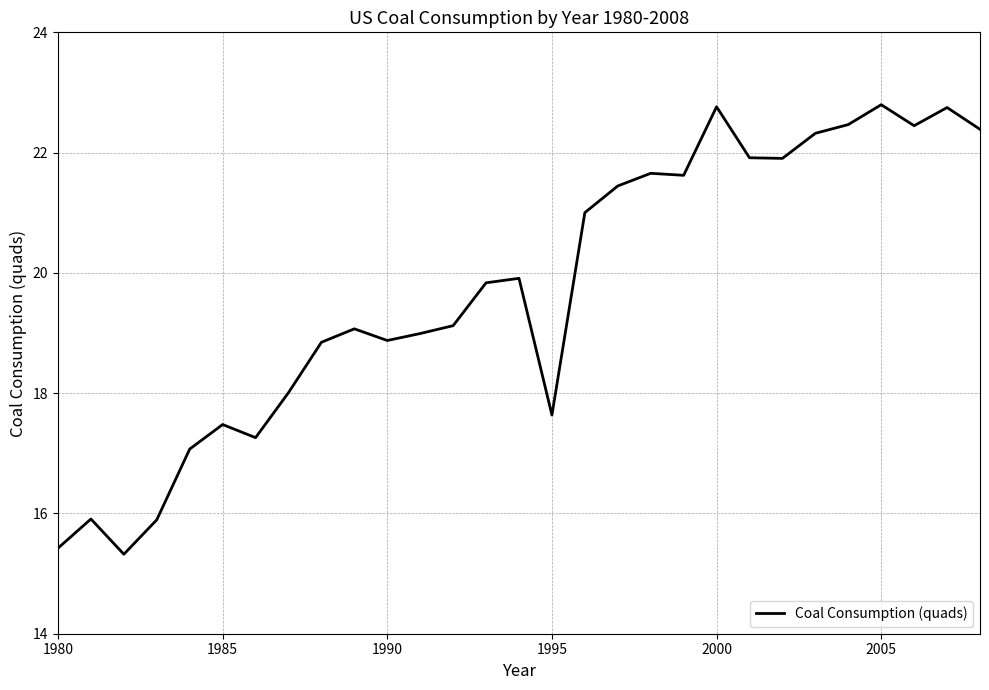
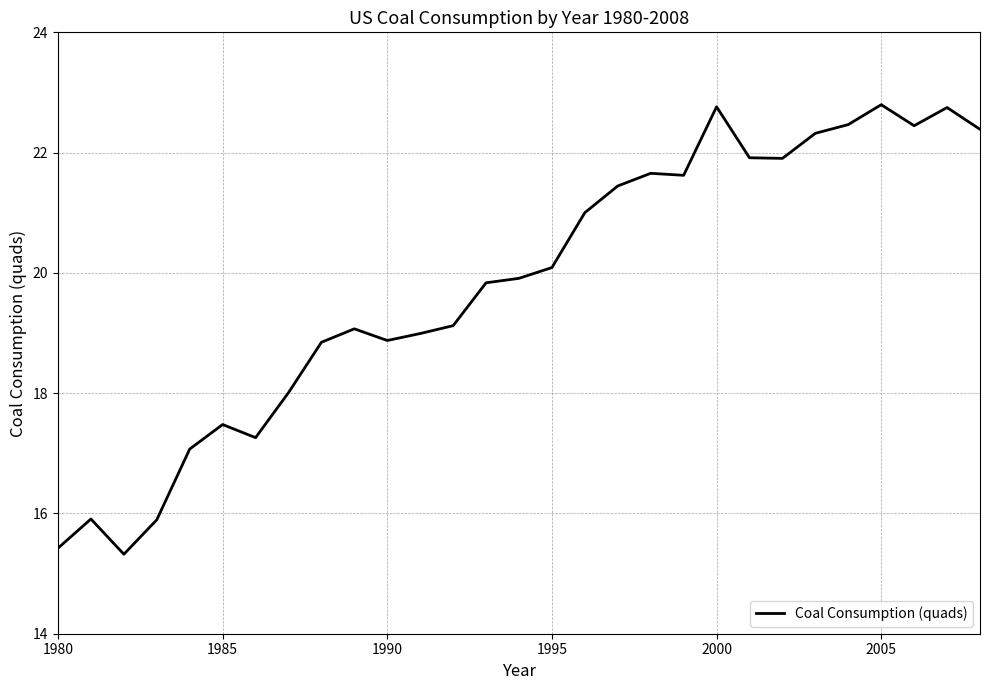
  {
    "1980": 15.4,
    "1985": 17.5,
    "1990": 18.9,
-   "1995": 17.6,
+   "1995": 20.1,
    "2000": 22.8,
    "2005": 22.8
  }
